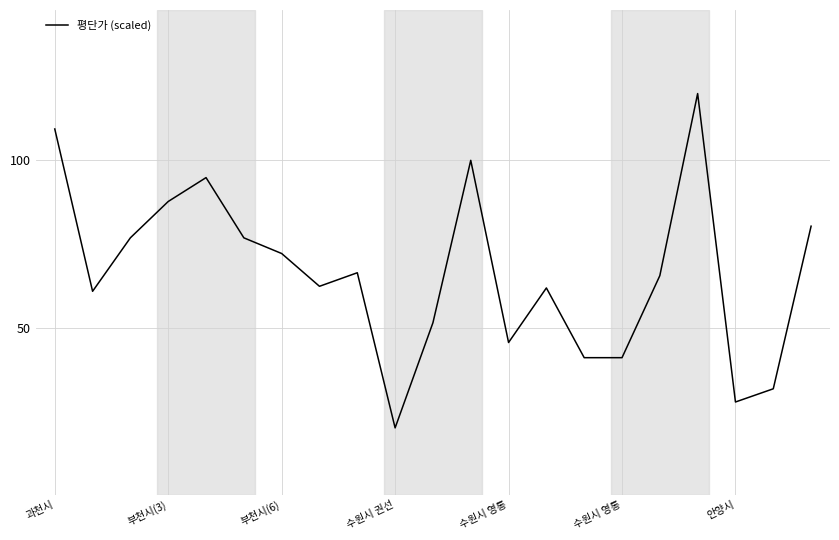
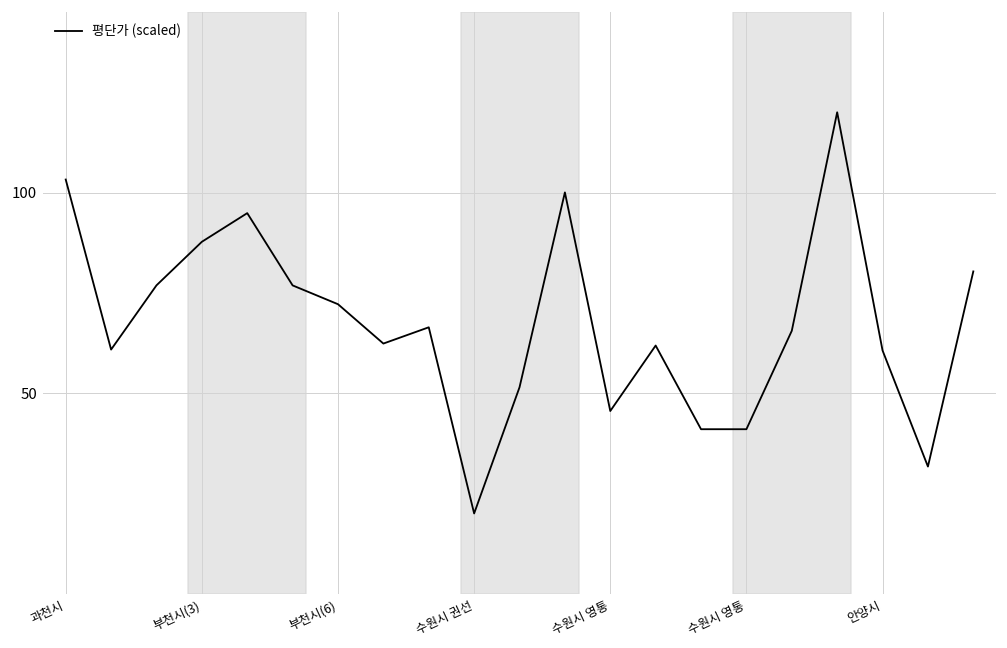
  {
-   "과천시": 109,
+   "과천시": 103,
    "부천시(3)": 88,
    "부천시(6)": 72,
    "수원시 권선": 20,
-   "안양시": 28
+   "안양시": 61
  }
